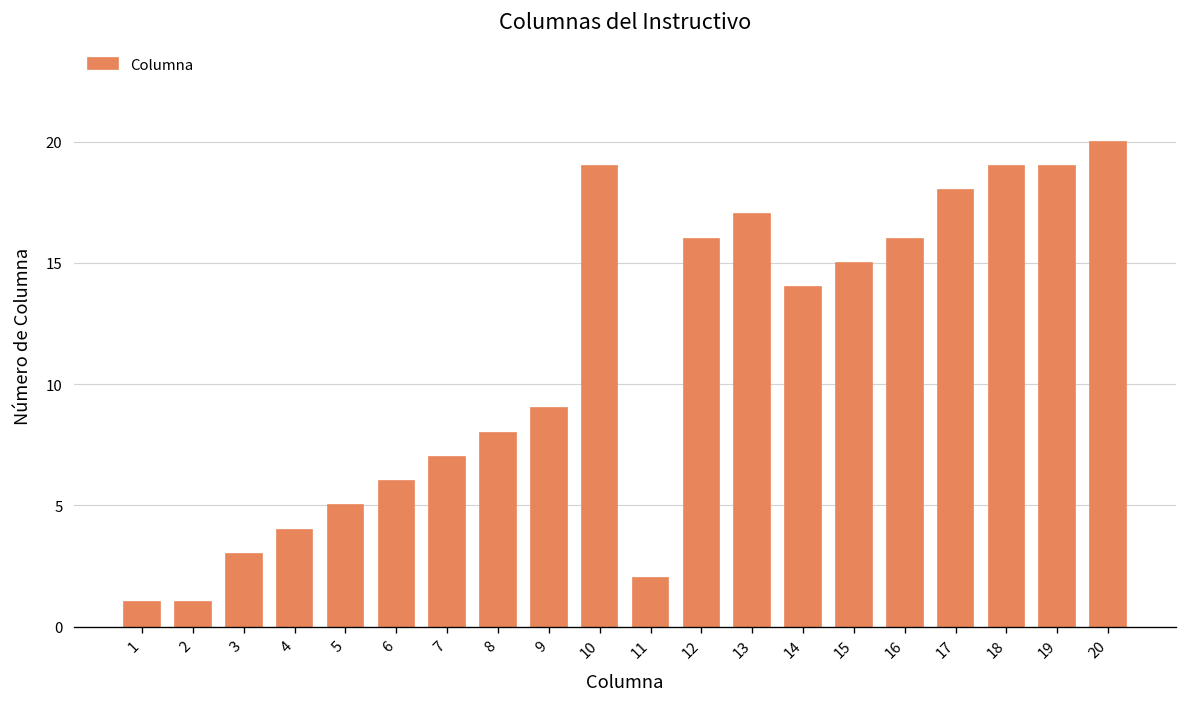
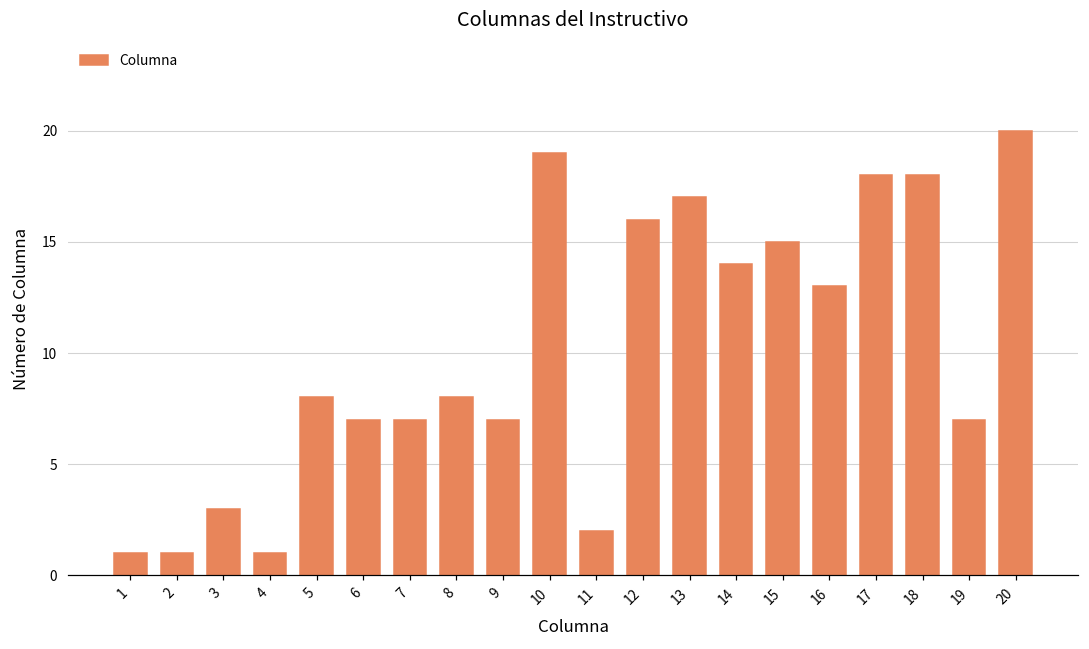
  {
    "1": 1,
    "2": 1,
    "3": 3,
-   "4": 4,
-   "5": 5,
-   "6": 6,
+   "4": 1,
+   "5": 8,
+   "6": 7,
    "7": 7,
    "8": 8,
-   "9": 9,
+   "9": 7,
    "10": 19,
    "11": 2,
    "12": 16,
    "13": 17,
    "14": 14,
    "15": 15,
-   "16": 16,
+   "16": 13,
    "17": 18,
-   "18": 19,
-   "19": 19,
+   "18": 18,
+   "19": 7,
    "20": 20
  }
